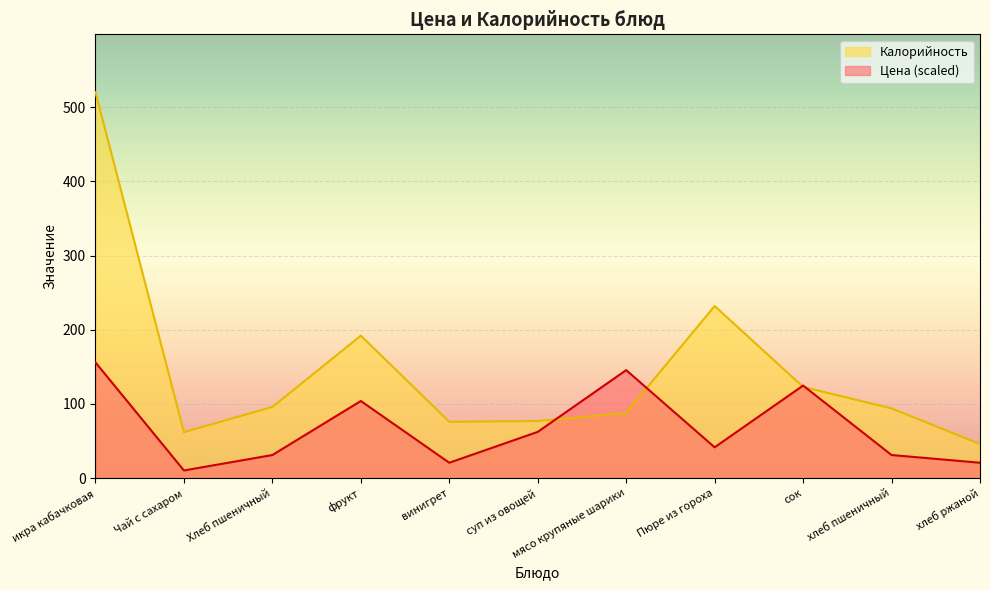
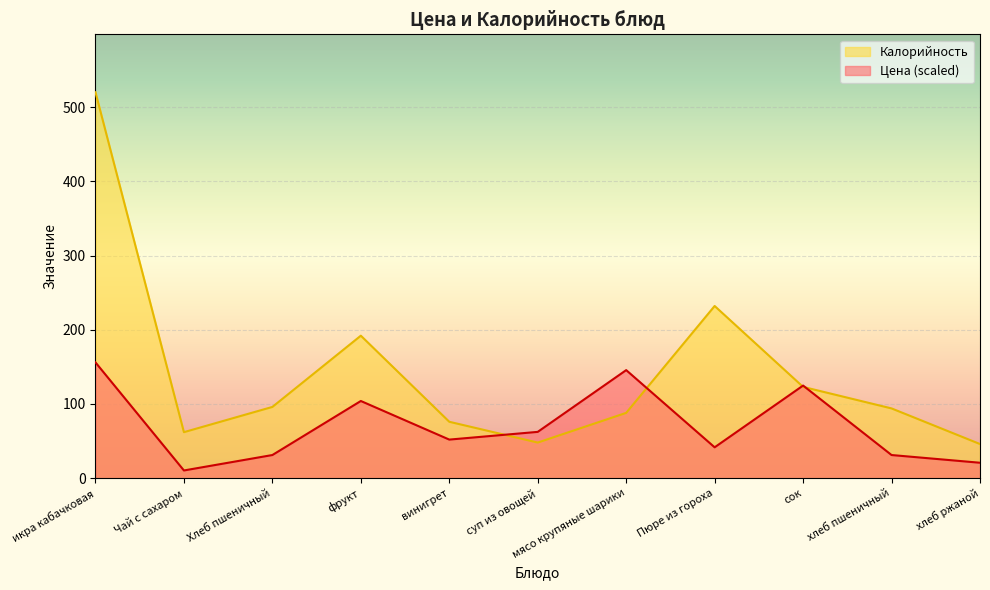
  {
    "Калорийность": {
      "икра кабачковая": 520,
      "Чай с сахаром": 60,
      "Хлеб пшеничный": 100,
      "фрукт": 190,
      "винигрет": 80,
-     "суп из овощей": 80,
+     "суп из овощей": 50,
      "мясо крупяные шарики": 90,
      "Пюре из гороха": 230,
      "хлеб пшеничный": 90,
      "хлеб ржаной": 50
    },
    "Цена (scaled)": {
      "икра кабачковая": 160,
      "Чай с сахаром": 10,
      "Хлеб пшеничный": 30,
      "фрукт": 100,
-     "винигрет": 20,
+     "винигрет": 50,
      "суп из овощей": 60,
      "мясо крупяные шарики": 150,
      "Пюре из гороха": 40,
      "хлеб пшеничный": 30,
      "хлеб ржаной": 20
    }
  }
